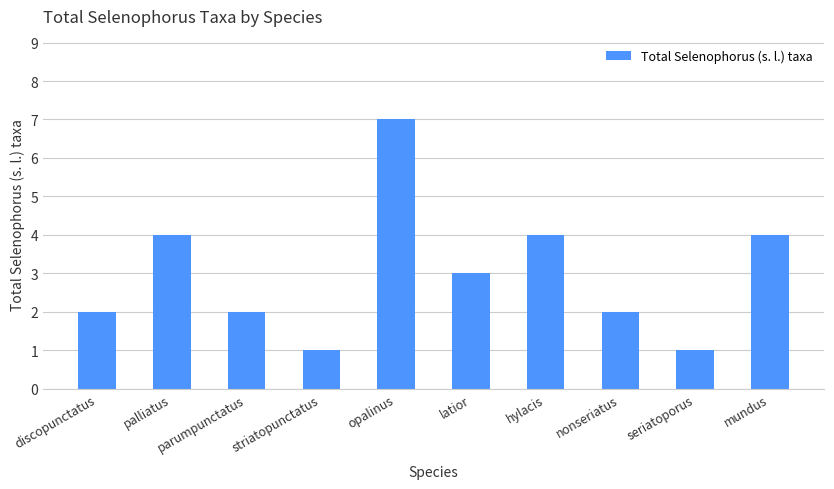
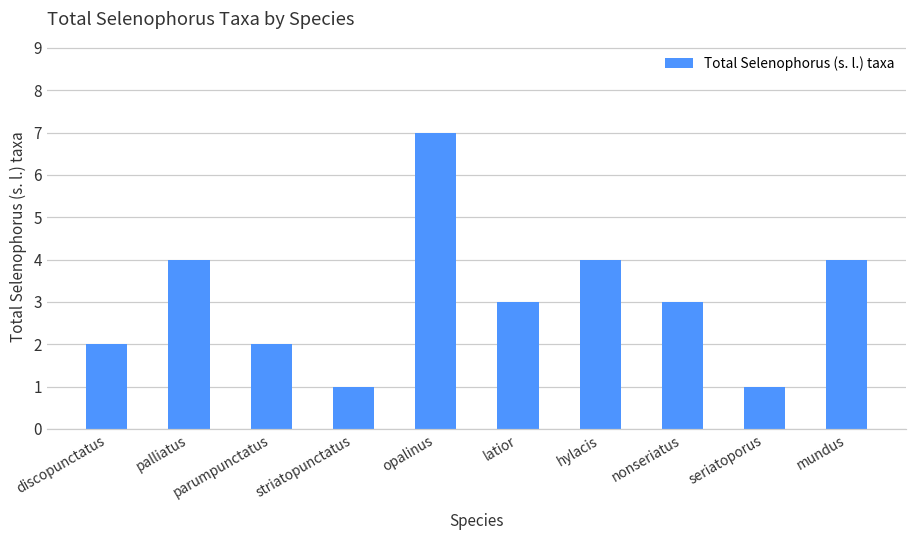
  {
    "discopunctatus": 2,
    "palliatus": 4,
    "parumpunctatus": 2,
    "striatopunctatus": 1,
    "opalinus": 7,
    "latior": 3,
    "hylacis": 4,
-   "nonseriatus": 2,
+   "nonseriatus": 3,
    "seriatoporus": 1,
    "mundus": 4
  }
